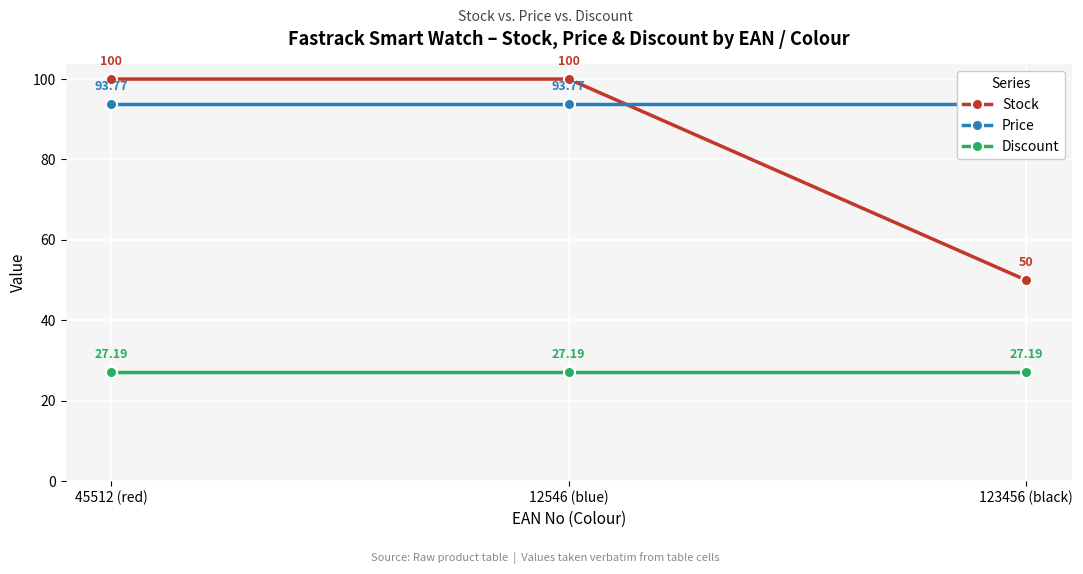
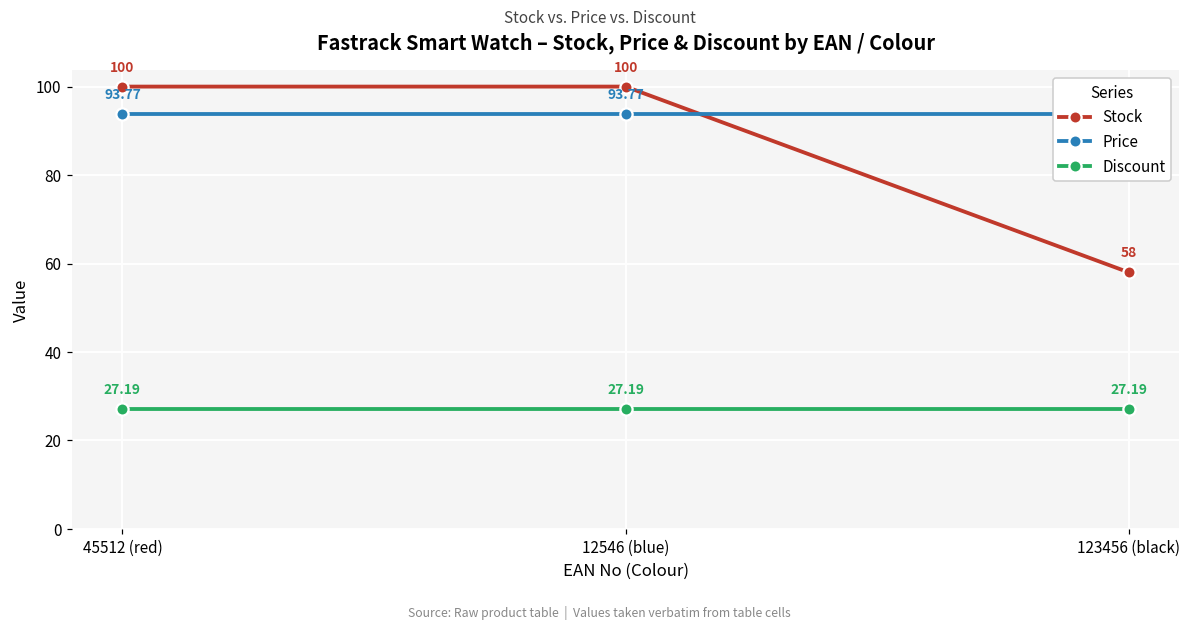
  {
    "Stock": {
      "45512 (red)": 100,
      "12546 (blue)": 100,
-     "123456 (black)": 50
+     "123456 (black)": 58
    },
    "Discount": {
      "45512 (red)": 27.19,
      "12546 (blue)": 27.19,
      "123456 (black)": 27.19
    }
  }
